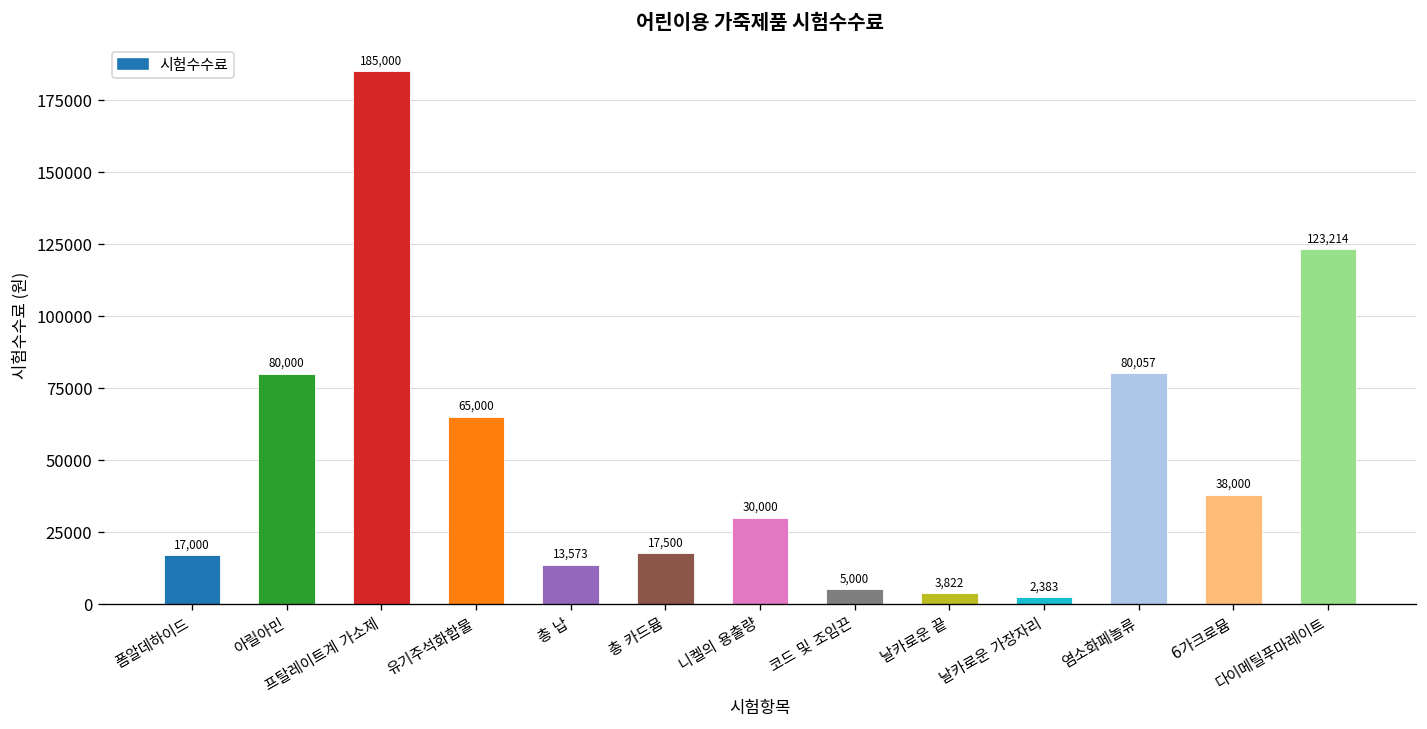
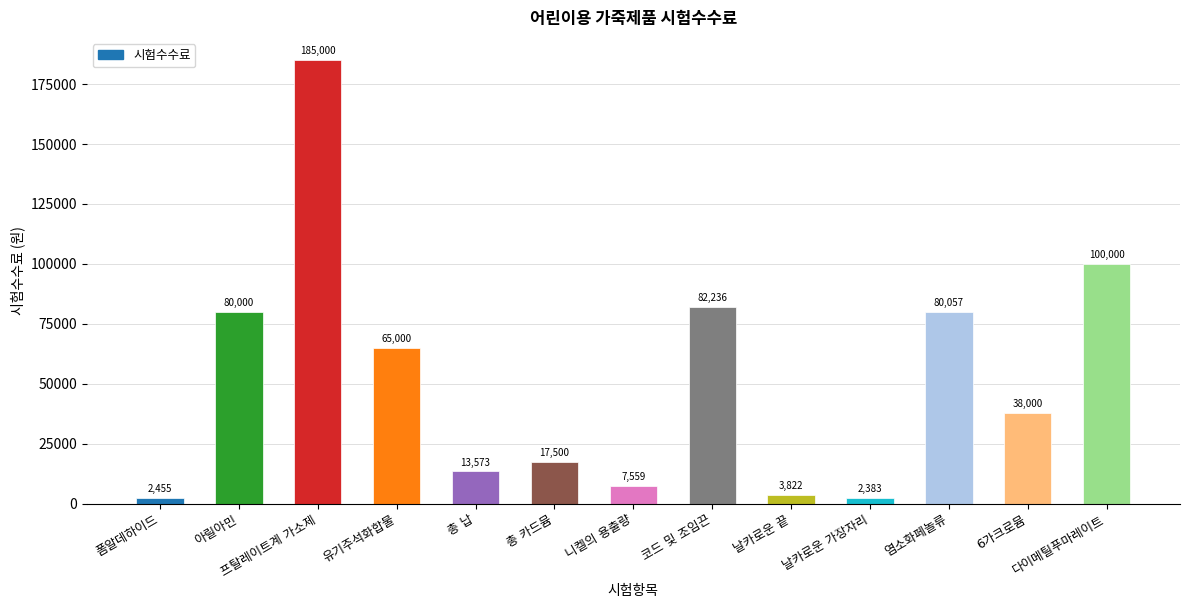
  {
-   "폼알데하이드": "17,000",
+   "폼알데하이드": "2,455",
    "아릴아민": "80,000",
    "프탈레이트계 가소제": "185,000",
    "유기주석화합물": "65,000",
    "총 납": "13,573",
    "총 카드뮴": "17,500",
-   "니켈의 용출량": "30,000",
-   "코드 및 조임끈": "5,000",
+   "니켈의 용출량": "7,559",
+   "코드 및 조임끈": "82,236",
    "날카로운 끝": "3,822",
    "날카로운 가장자리": "2,383",
    "염소화페놀류": "80,057",
    "6가크로뮴": "38,000",
-   "다이메틸푸마레이트": "123,214"
+   "다이메틸푸마레이트": "100,000"
  }
